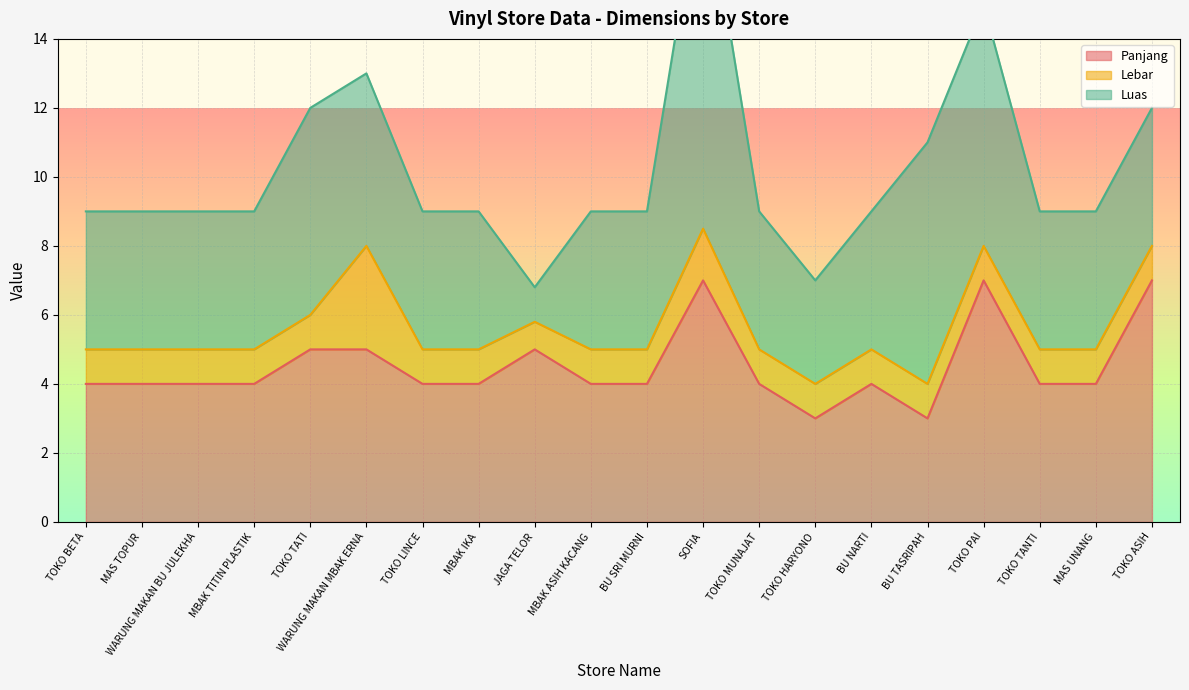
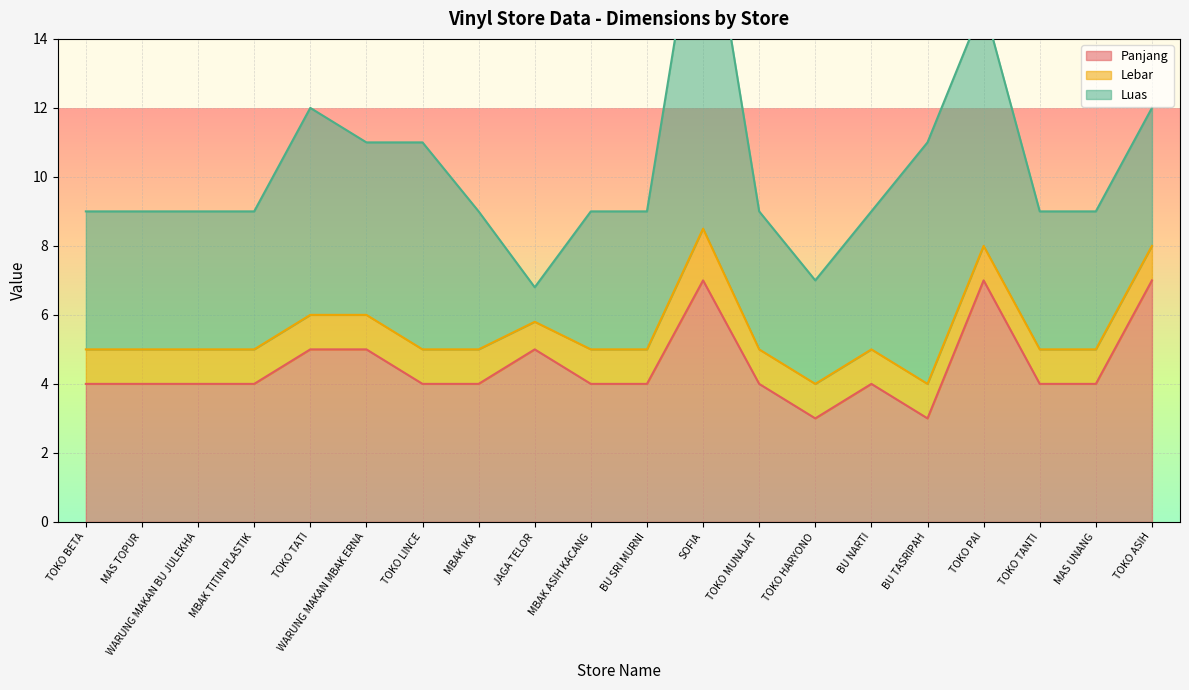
  {
    "Panjang": {
      "TOKO BETA": 4,
      "MAS TOPUR": 4,
      "WARUNG MAKAN BU JULEKHA": 4,
      "MBAK TITIN PLASTIK": 4,
      "TOKO TATI": 5,
      "WARUNG MAKAN MBAK ERNA": 5,
      "TOKO LINCE": 4,
      "MBAK IKA": 4,
      "JAGA TELOR": 5,
      "MBAK ASIH KACANG": 4,
      "BU SRI MURNI": 4,
      "SOFIA": 7,
      "TOKO MUNAJAT": 4,
      "TOKO HARYONO": 3,
      "BU NARTI": 4,
      "BU TASRIPAH": 3,
      "TOKO PAI": 7,
      "TOKO TANTI": 4,
      "MAS UNANG": 4,
      "TOKO ASIH": 7
    },
    "Lebar": {
      "TOKO BETA": 1,
      "MAS TOPUR": 1,
      "WARUNG MAKAN BU JULEKHA": 1,
      "MBAK TITIN PLASTIK": 1,
      "TOKO TATI": 1,
-     "WARUNG MAKAN MBAK ERNA": 3,
+     "WARUNG MAKAN MBAK ERNA": 1,
      "TOKO LINCE": 1,
      "MBAK IKA": 1,
      "JAGA TELOR": 0.8,
      "MBAK ASIH KACANG": 1,
      "BU SRI MURNI": 1,
      "SOFIA": 1.5,
      "TOKO MUNAJAT": 1,
      "TOKO HARYONO": 1,
      "BU NARTI": 1,
      "BU TASRIPAH": 1,
      "TOKO PAI": 1,
      "TOKO TANTI": 1,
      "MAS UNANG": 1,
      "TOKO ASIH": 1
    },
    "Luas": {
      "TOKO BETA": 4,
      "MAS TOPUR": 4,
      "WARUNG MAKAN BU JULEKHA": 4,
      "MBAK TITIN PLASTIK": 4,
      "TOKO TATI": 6,
      "WARUNG MAKAN MBAK ERNA": 5,
-     "TOKO LINCE": 4,
+     "TOKO LINCE": 6,
      "MBAK IKA": 4,
      "JAGA TELOR": 1,
      "MBAK ASIH KACANG": 4,
      "BU SRI MURNI": 4,
      "TOKO MUNAJAT": 4,
      "TOKO HARYONO": 3,
      "BU NARTI": 4,
      "BU TASRIPAH": 7,
      "TOKO TANTI": 4,
      "MAS UNANG": 4,
      "TOKO ASIH": 4
    }
  }
